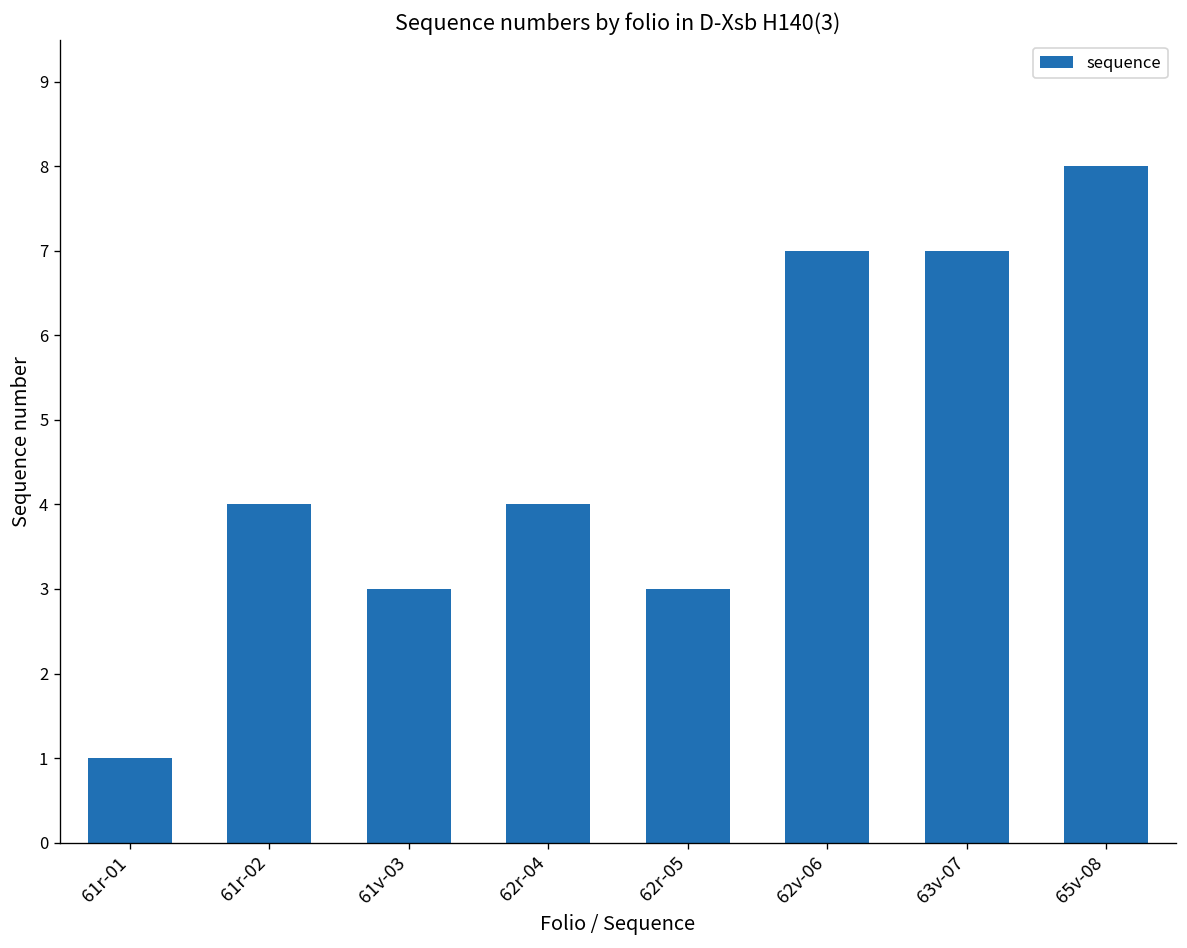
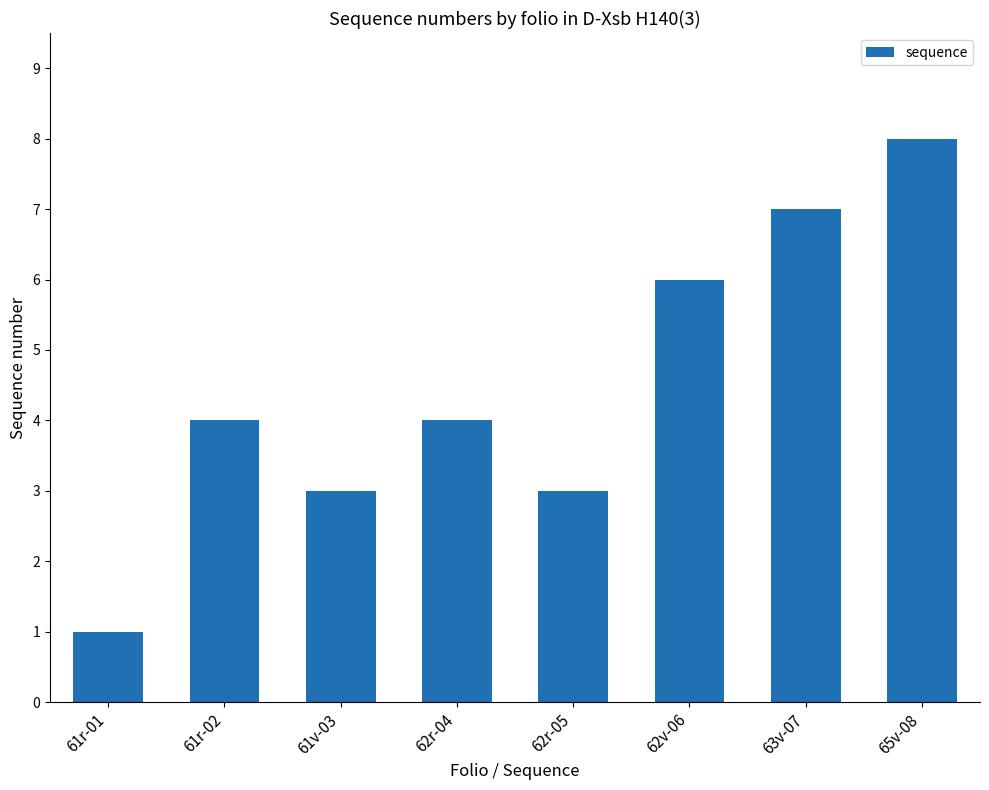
  {
    "61r-01": 1,
    "61r-02": 4,
    "61v-03": 3,
    "62r-04": 4,
    "62r-05": 3,
-   "62v-06": 7,
+   "62v-06": 6,
    "63v-07": 7,
    "65v-08": 8
  }
